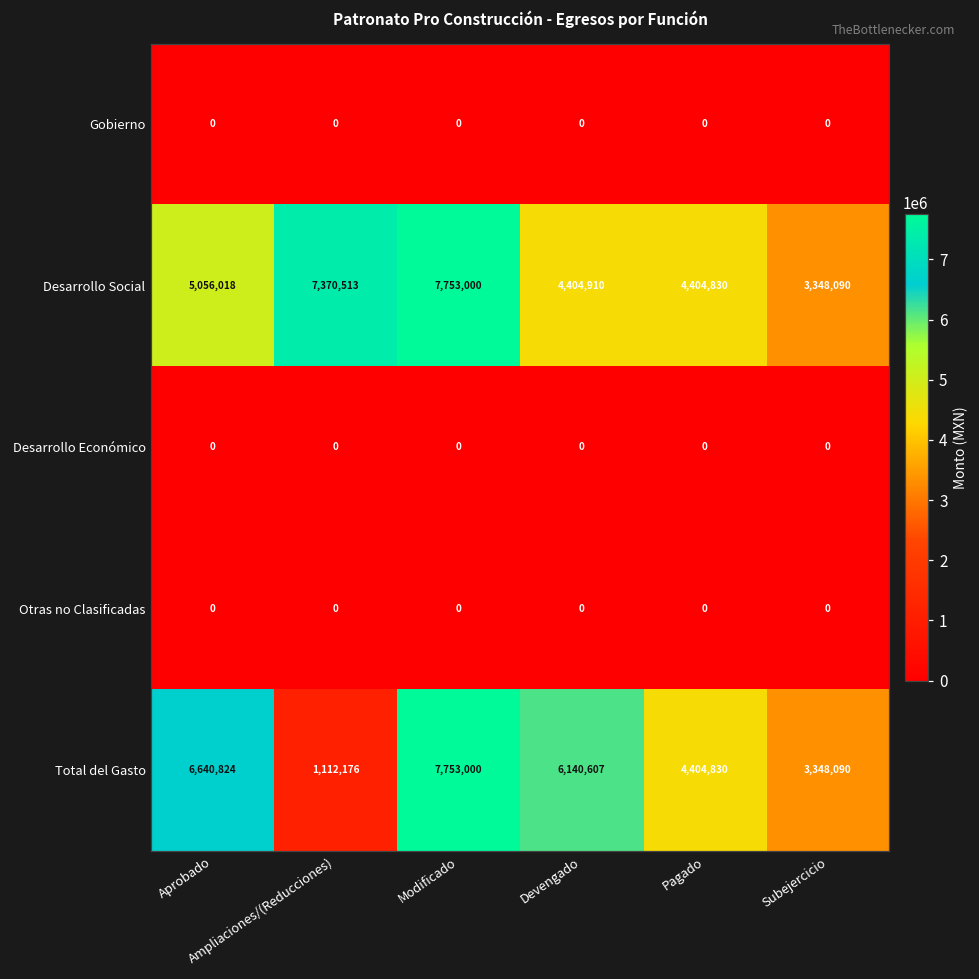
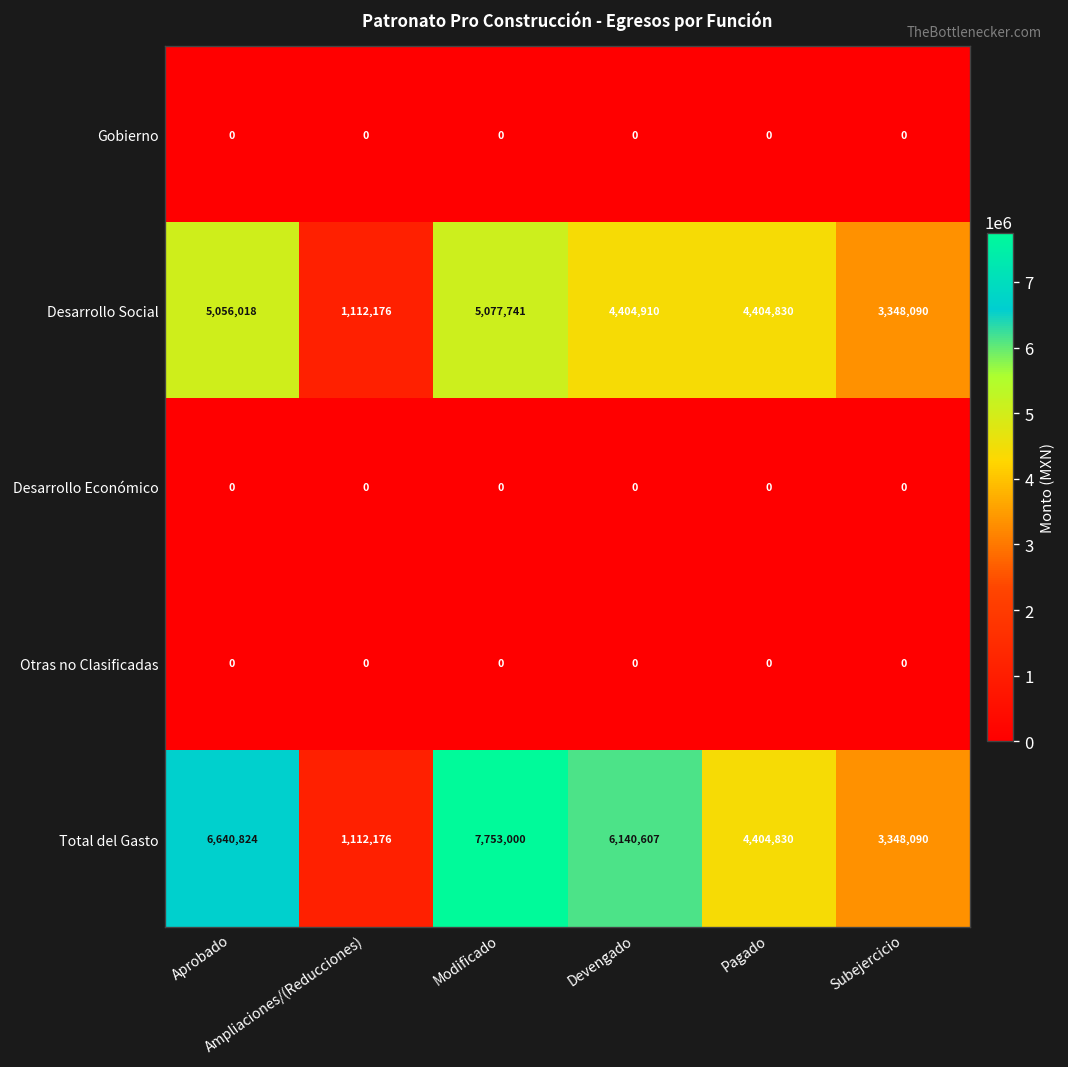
  {
    "Gobierno": {
      "Aprobado": "0",
      "Ampliaciones/(Reducciones)": "0",
      "Modificado": "0",
      "Devengado": "0",
      "Pagado": "0",
      "Subejercicio": "0"
    },
    "Desarrollo Social": {
      "Aprobado": "5,056,018",
-     "Ampliaciones/(Reducciones)": "7,370,513",
-     "Modificado": "7,753,000",
+     "Ampliaciones/(Reducciones)": "1,112,176",
+     "Modificado": "5,077,741",
      "Devengado": "4,404,910",
      "Pagado": "4,404,830",
      "Subejercicio": "3,348,090"
    },
    "Desarrollo Económico": {
      "Aprobado": "0",
      "Ampliaciones/(Reducciones)": "0",
      "Modificado": "0",
      "Devengado": "0",
      "Pagado": "0",
      "Subejercicio": "0"
    },
    "Otras no Clasificadas": {
      "Aprobado": "0",
      "Ampliaciones/(Reducciones)": "0",
      "Modificado": "0",
      "Devengado": "0",
      "Pagado": "0",
      "Subejercicio": "0"
    },
    "Total del Gasto": {
      "Aprobado": "6,640,824",
      "Ampliaciones/(Reducciones)": "1,112,176",
      "Modificado": "7,753,000",
      "Devengado": "6,140,607",
      "Pagado": "4,404,830",
      "Subejercicio": "3,348,090"
    }
  }
